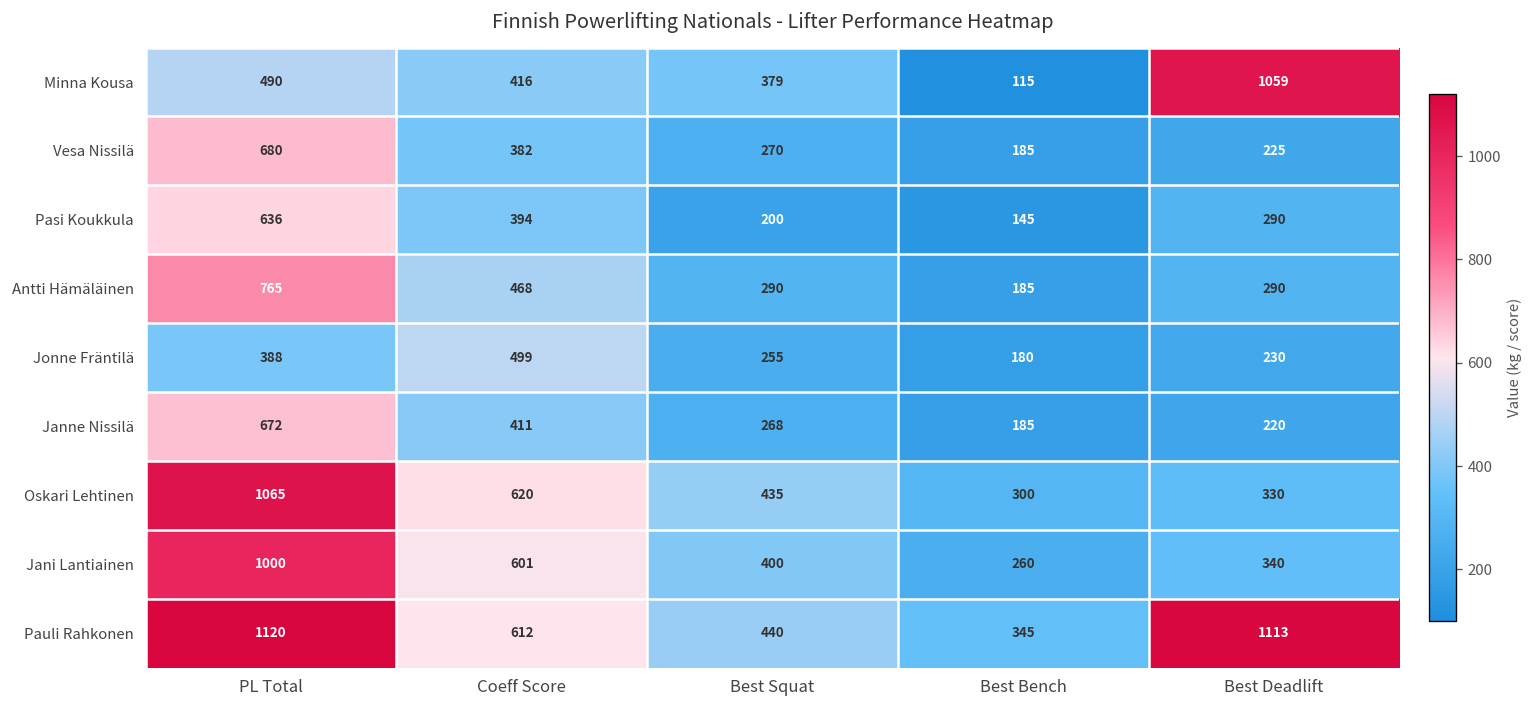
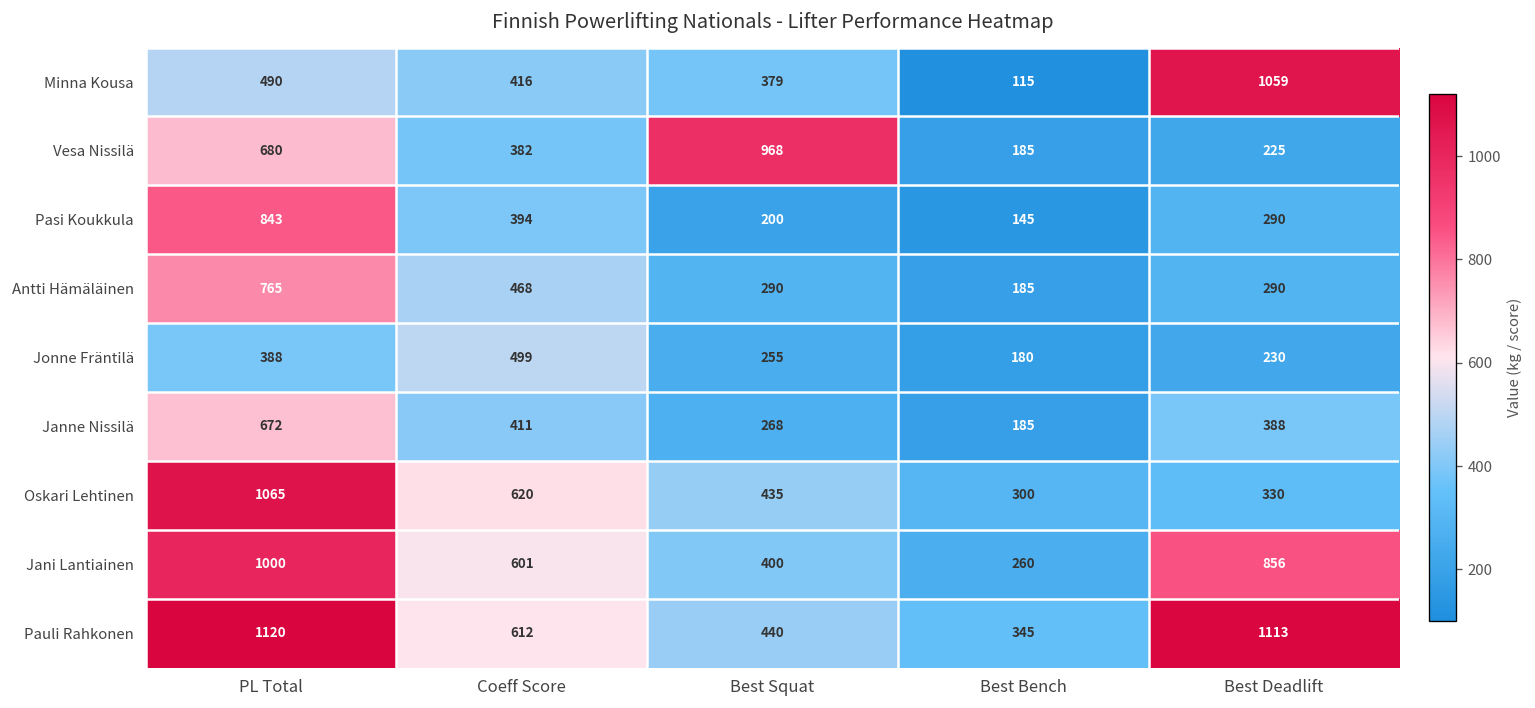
  {
    "Minna Kousa": {
      "PL Total": 490,
      "Coeff Score": 416,
      "Best Squat": 379,
      "Best Bench": 115,
      "Best Deadlift": 1059
    },
    "Vesa Nissilä": {
      "PL Total": 680,
      "Coeff Score": 382,
-     "Best Squat": 270,
+     "Best Squat": 968,
      "Best Bench": 185,
      "Best Deadlift": 225
    },
    "Pasi Koukkula": {
-     "PL Total": 636,
+     "PL Total": 843,
      "Coeff Score": 394,
      "Best Squat": 200,
      "Best Bench": 145,
      "Best Deadlift": 290
    },
    "Antti Hämäläinen": {
      "PL Total": 765,
      "Coeff Score": 468,
      "Best Squat": 290,
      "Best Bench": 185,
      "Best Deadlift": 290
    },
    "Jonne Fräntilä": {
      "PL Total": 388,
      "Coeff Score": 499,
      "Best Squat": 255,
      "Best Bench": 180,
      "Best Deadlift": 230
    },
    "Janne Nissilä": {
      "PL Total": 672,
      "Coeff Score": 411,
      "Best Squat": 268,
      "Best Bench": 185,
-     "Best Deadlift": 220
+     "Best Deadlift": 388
    },
    "Oskari Lehtinen": {
      "PL Total": 1065,
      "Coeff Score": 620,
      "Best Squat": 435,
      "Best Bench": 300,
      "Best Deadlift": 330
    },
    "Jani Lantiainen": {
      "PL Total": 1000,
      "Coeff Score": 601,
      "Best Squat": 400,
      "Best Bench": 260,
-     "Best Deadlift": 340
+     "Best Deadlift": 856
    },
    "Pauli Rahkonen": {
      "PL Total": 1120,
      "Coeff Score": 612,
      "Best Squat": 440,
      "Best Bench": 345,
      "Best Deadlift": 1113
    }
  }
